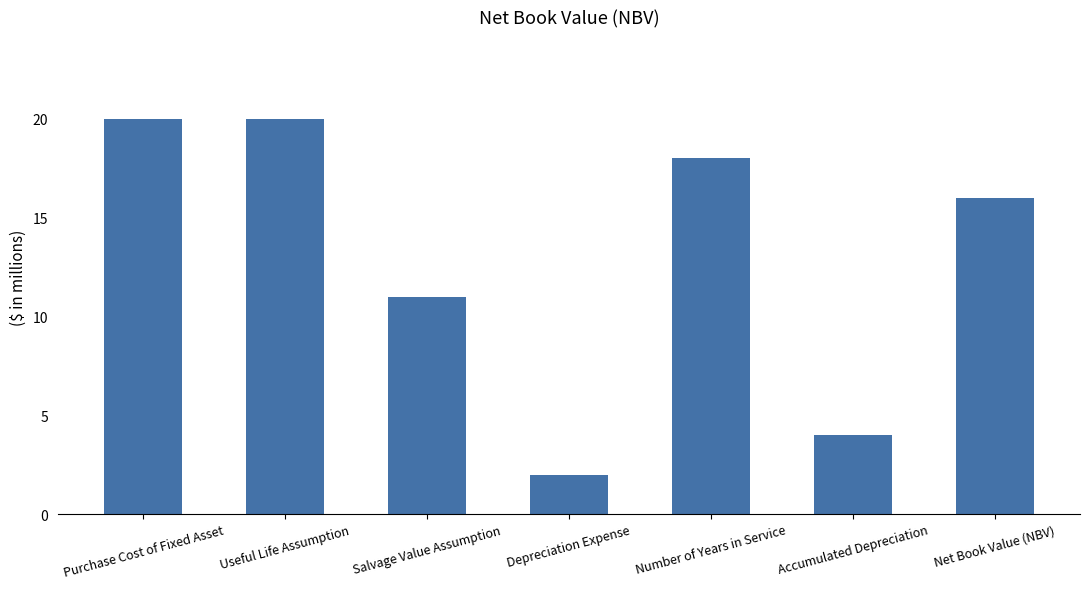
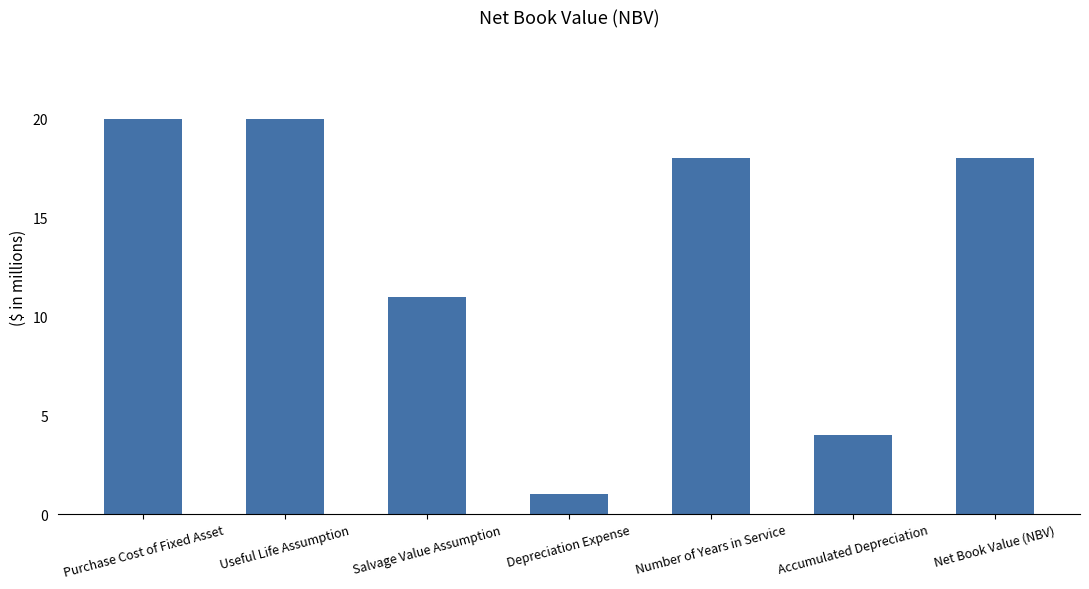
  {
    "Purchase Cost of Fixed Asset": 20,
    "Useful Life Assumption": 20,
    "Salvage Value Assumption": 11,
-   "Depreciation Expense": 2,
+   "Depreciation Expense": 1,
    "Number of Years in Service": 18,
    "Accumulated Depreciation": 4,
-   "Net Book Value (NBV)": 16
+   "Net Book Value (NBV)": 18
  }
